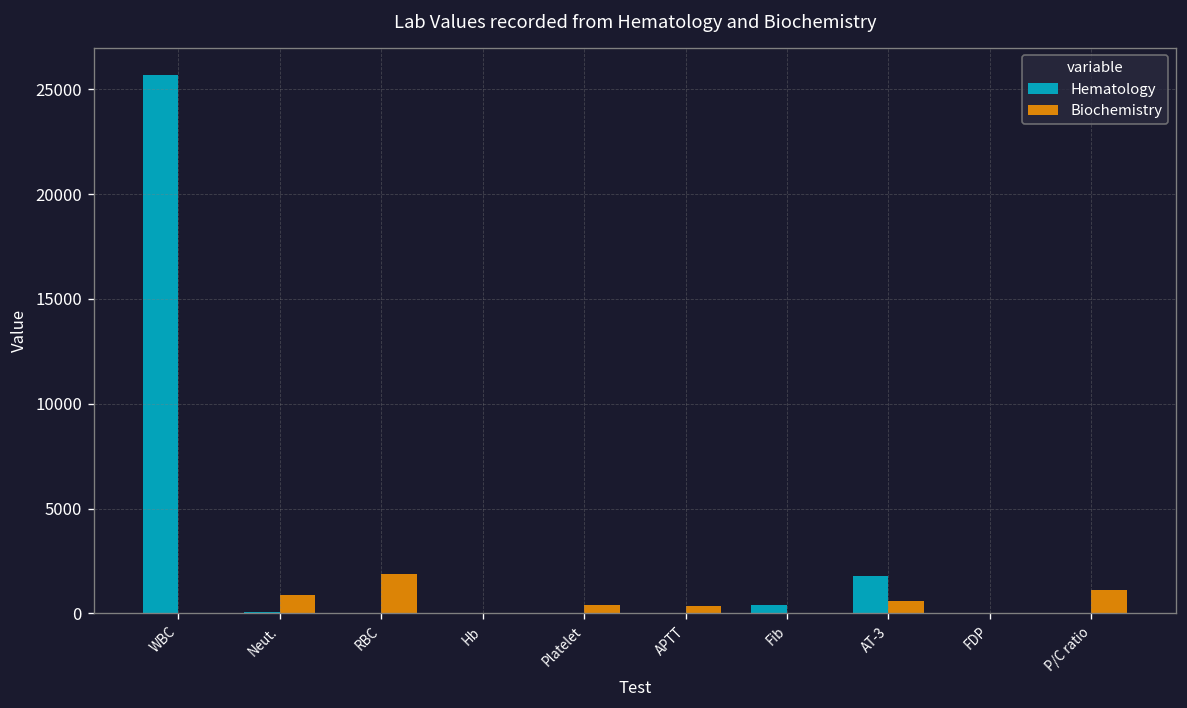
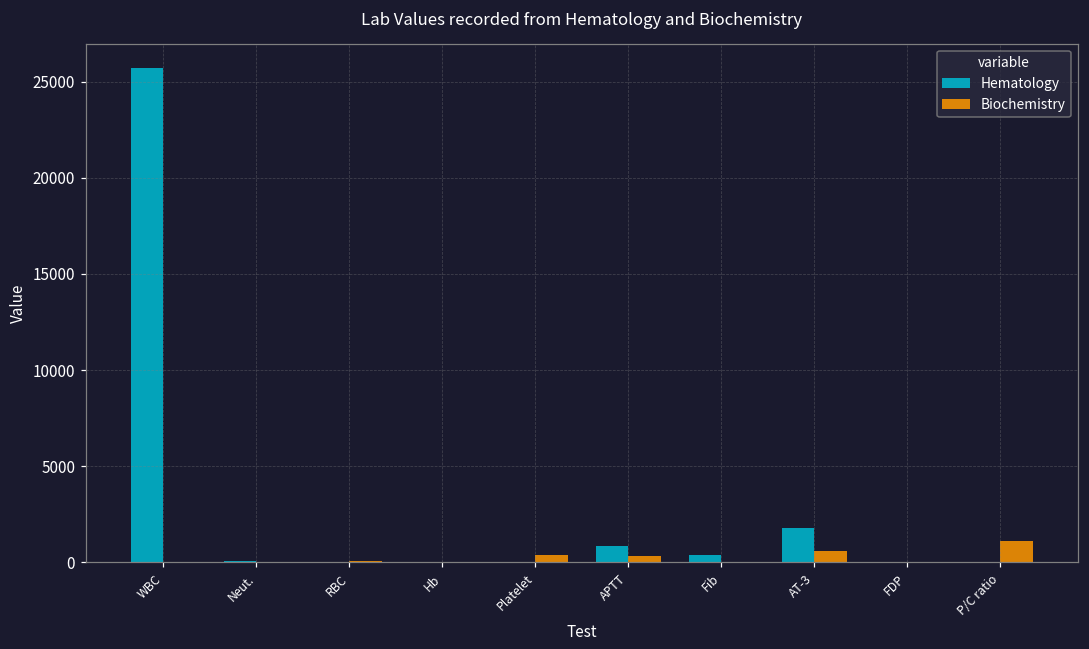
  {
    "Hematology": {
      "WBC": 25700,
-     "APTT": 0,
+     "APTT": 800,
      "Fib": 400,
      "AT-3": 1800
    },
    "Biochemistry": {
-     "Neut.": 900,
-     "RBC": 1900,
+     "Neut.": 0,
+     "RBC": 0,
      "Platelet": 400,
      "APTT": 400,
      "AT-3": 600,
      "P/C ratio": 1100
    }
  }
